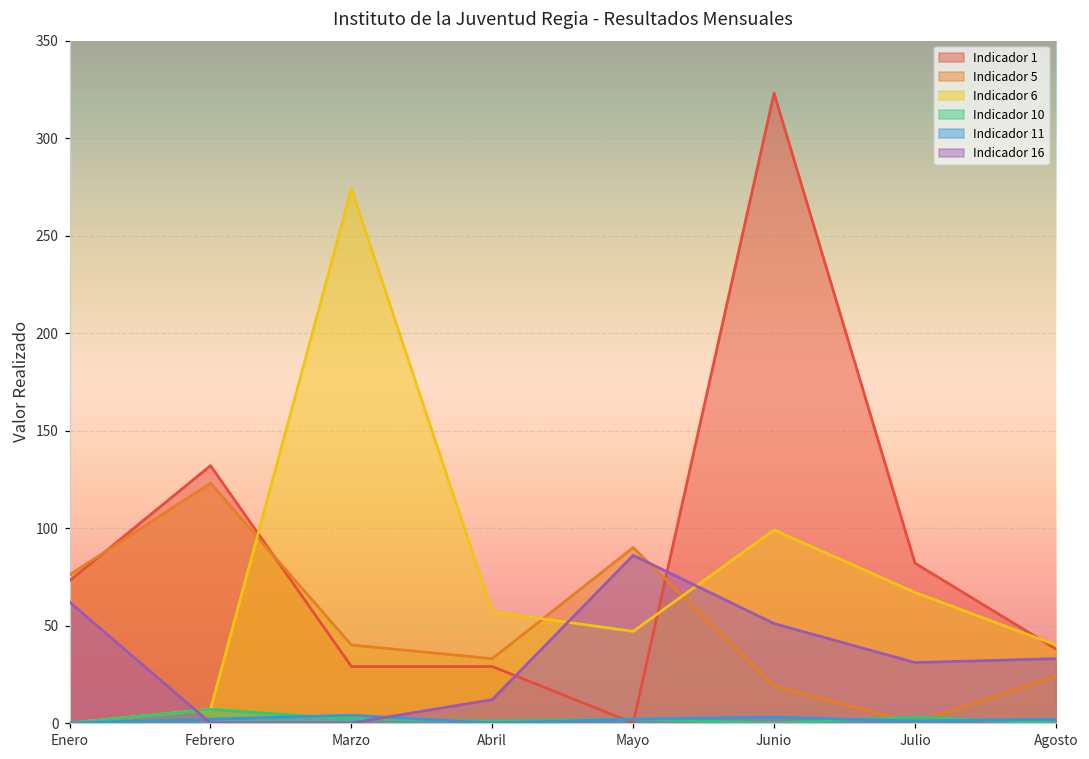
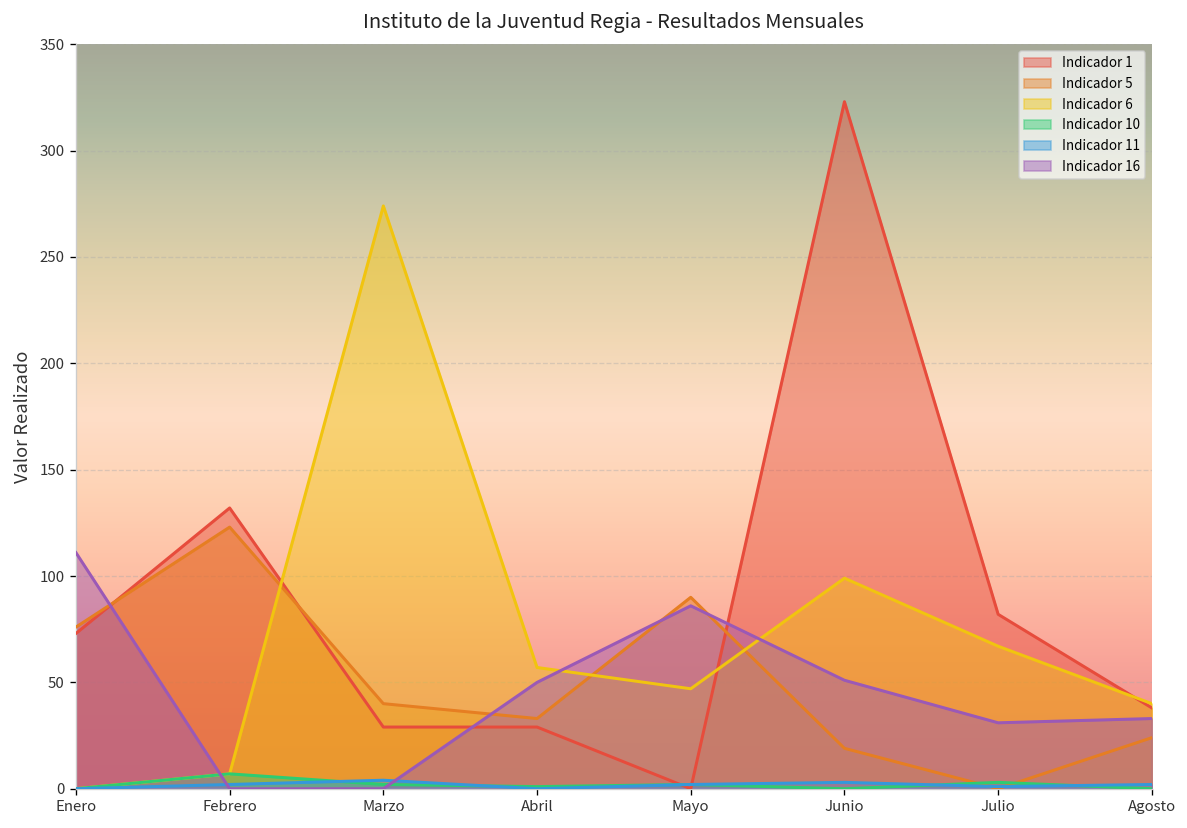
  {
    "Indicador 10": {
      "Marzo": 2,
      "Junio": 0,
      "Julio": 3,
      "Agosto": 0
    },
    "Indicador 11": {
      "Febrero": 2,
      "Marzo": 4,
      "Junio": 3,
      "Agosto": 2
    },
    "Indicador 16": {
-     "Enero": 62,
+     "Enero": 111,
      "Febrero": 0,
      "Marzo": 0,
-     "Abril": 12,
+     "Abril": 50,
      "Mayo": 86,
      "Junio": 51,
      "Julio": 31,
      "Agosto": 33
    }
  }
